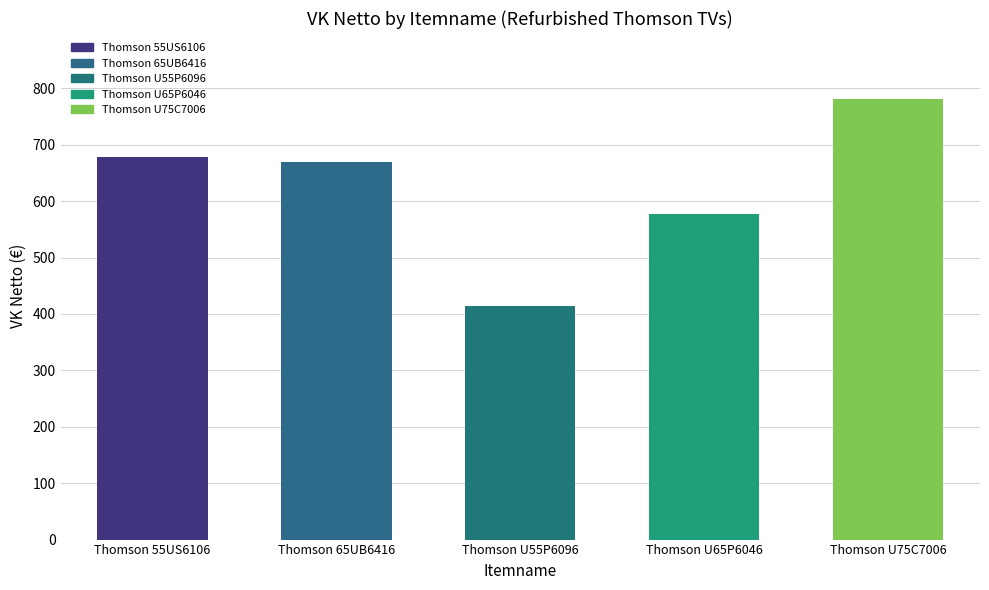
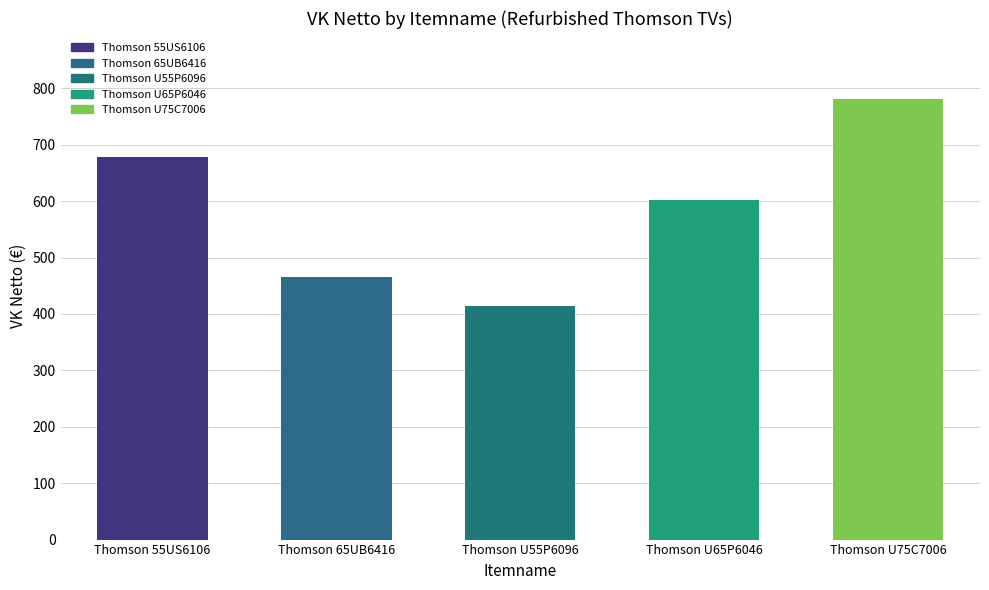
  {
    "Thomson 55US6106": 680,
-   "Thomson 65UB6416": 670,
+   "Thomson 65UB6416": 470,
    "Thomson U55P6096": 410,
-   "Thomson U65P6046": 580,
+   "Thomson U65P6046": 600,
    "Thomson U75C7006": 780
  }
